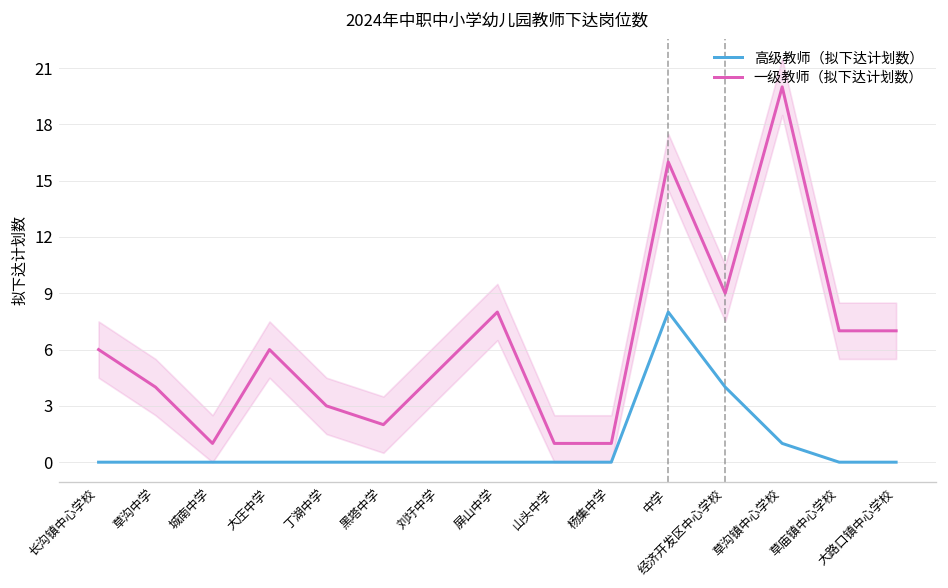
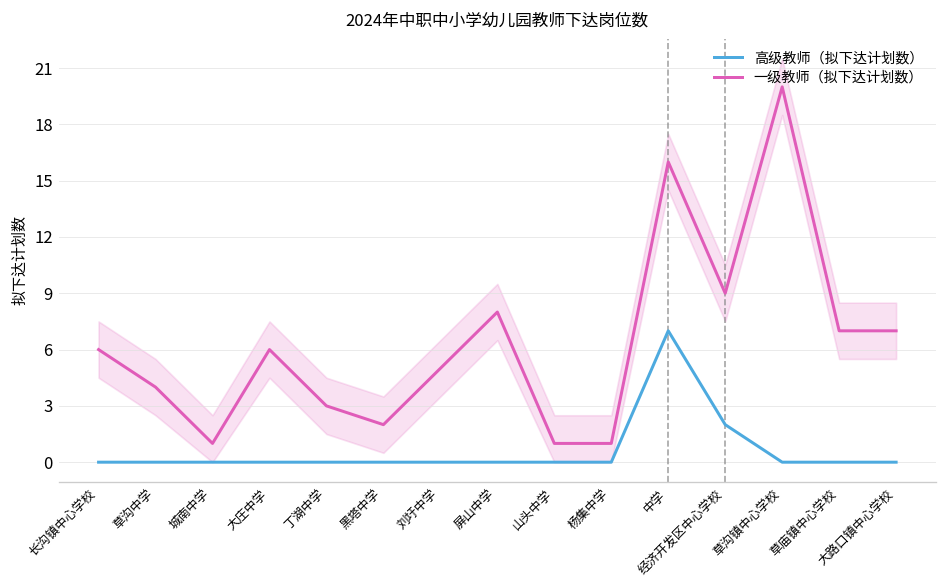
  {
    "高级教师（拟下达计划数）": {
      "长沟镇中心学校": 0,
      "草沟中学": 0,
      "城南中学": 0,
      "大庄中学": 0,
      "丁湖中学": 0,
      "黑塔中学": 0,
      "刘圩中学": 0,
      "屏山中学": 0,
      "山头中学": 0,
      "杨集中学": 0,
-     "中学": 8,
-     "经济开发区中心学校": 4,
-     "草沟镇中心学校": 1,
+     "中学": 7,
+     "经济开发区中心学校": 2,
+     "草沟镇中心学校": 0,
      "草庙镇中心学校": 0,
      "大路口镇中心学校": 0
    }
  }
